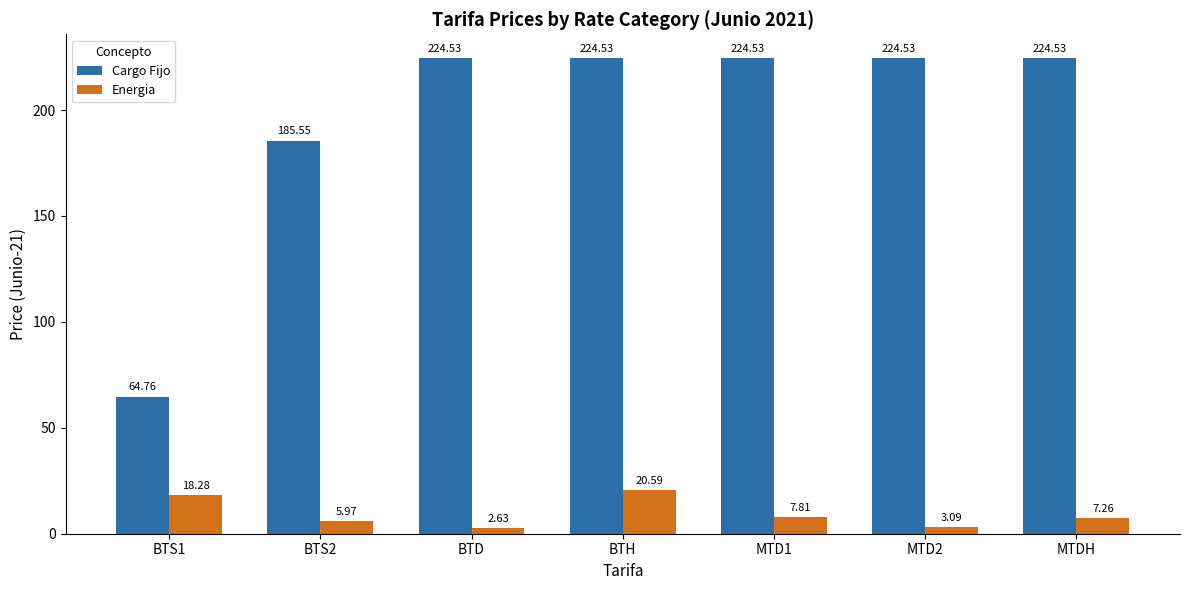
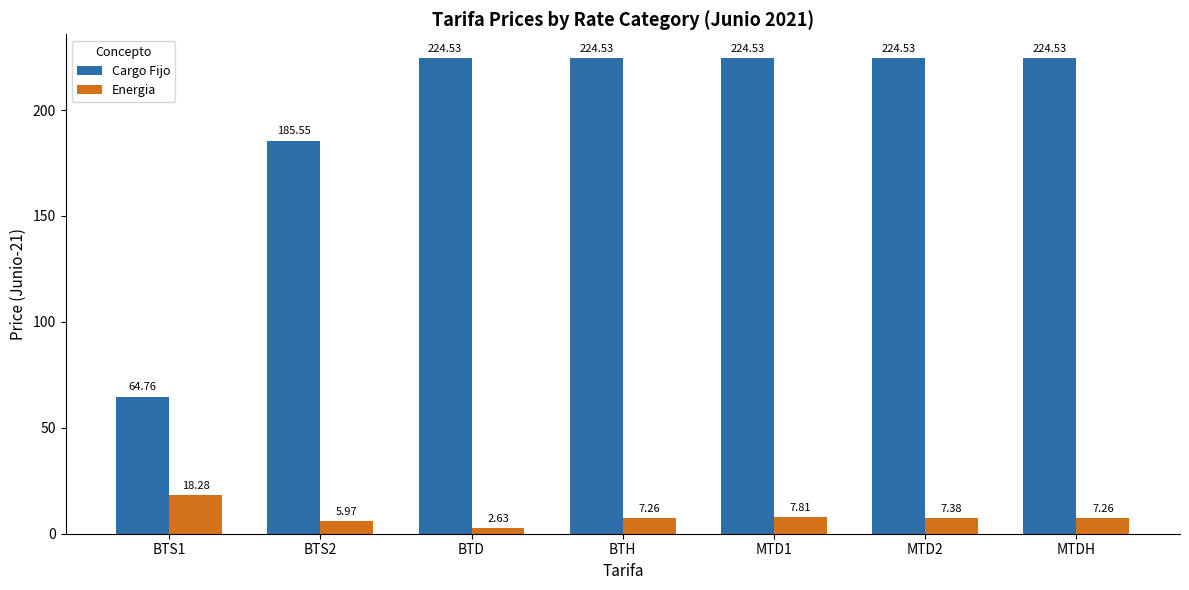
  {
    "Cargo Fijo": {
      "BTS1": 64.76,
      "BTS2": 185.55,
      "BTD": 224.53,
      "BTH": 224.53,
      "MTD1": 224.53,
      "MTD2": 224.53,
      "MTDH": 224.53
    },
    "Energia": {
      "BTS1": 18.28,
      "BTS2": 5.97,
      "BTD": 2.63,
-     "BTH": 20.59,
+     "BTH": 7.26,
      "MTD1": 7.81,
-     "MTD2": 3.09,
+     "MTD2": 7.38,
      "MTDH": 7.26
    }
  }
